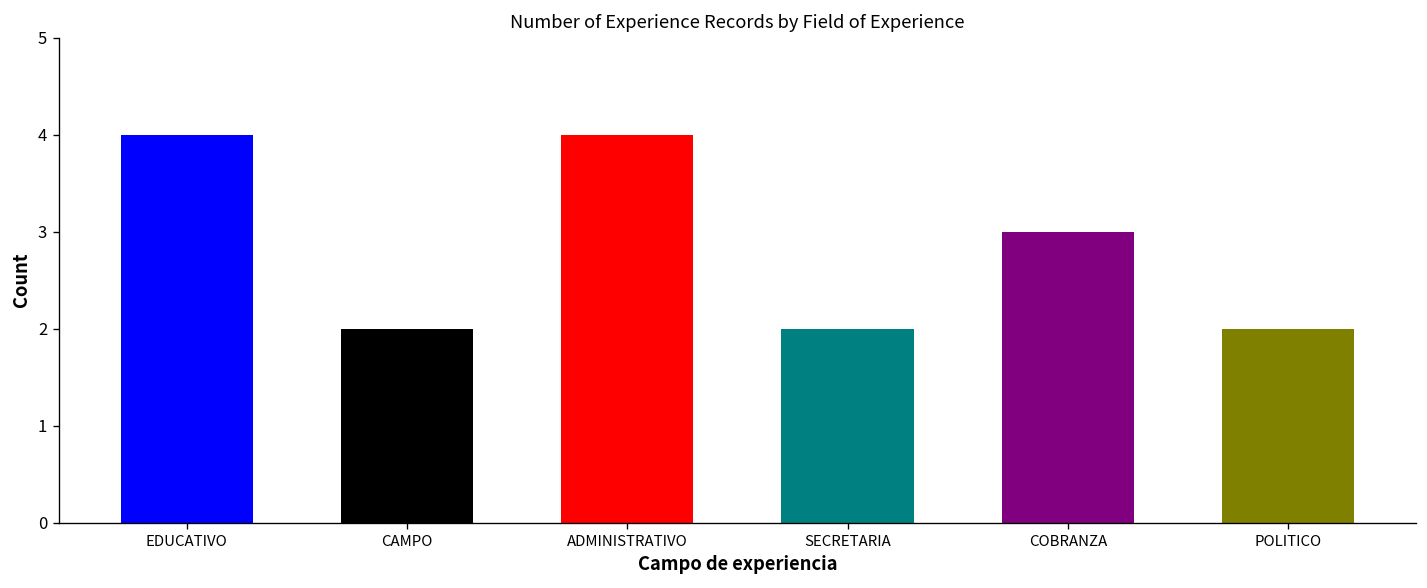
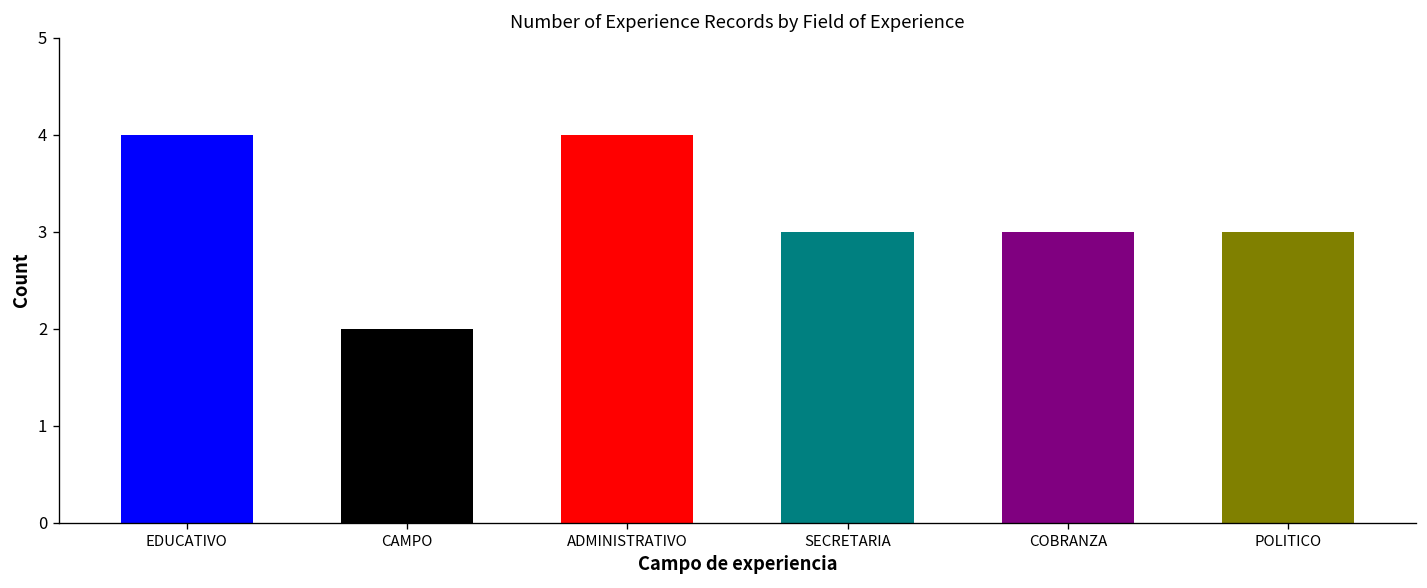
  {
    "EDUCATIVO": 4,
    "CAMPO": 2,
    "ADMINISTRATIVO": 4,
-   "SECRETARIA": 2,
+   "SECRETARIA": 3,
    "COBRANZA": 3,
-   "POLITICO": 2
+   "POLITICO": 3
  }
